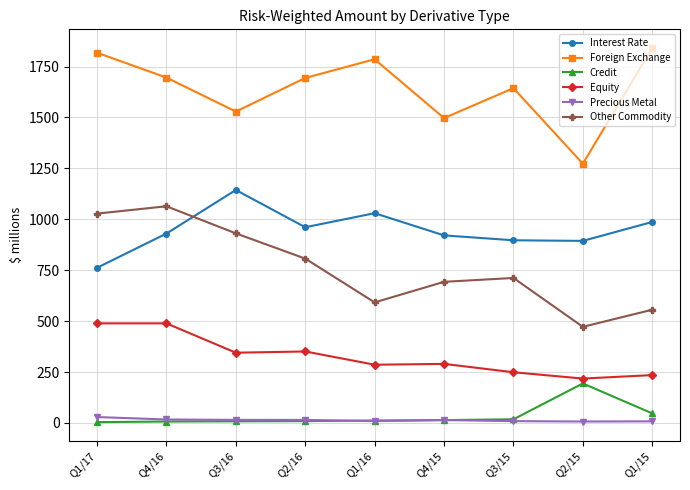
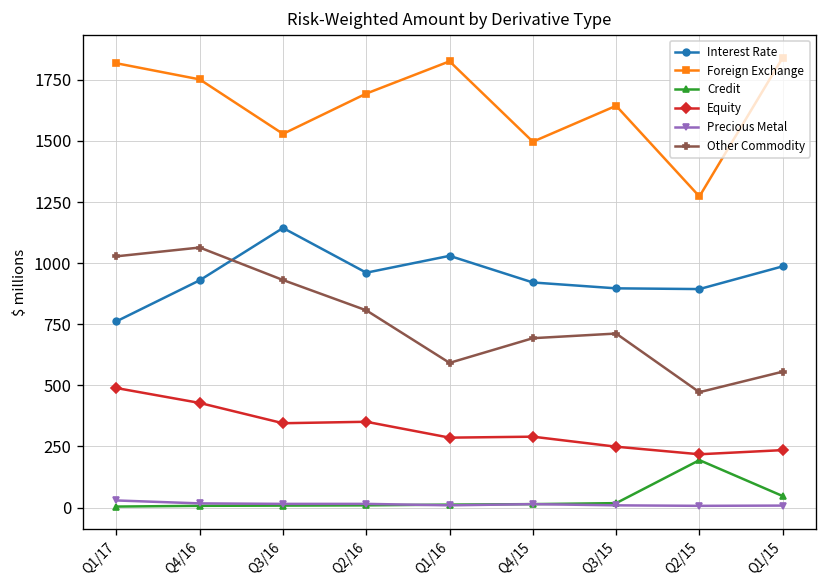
  {
    "Interest Rate": {
      "Q1/17": 760,
      "Q4/16": 930,
      "Q3/16": 1140,
      "Q2/16": 960,
      "Q1/16": 1030,
      "Q4/15": 920,
      "Q3/15": 900,
      "Q2/15": 890,
      "Q1/15": 990
    },
    "Foreign Exchange": {
      "Q1/17": 1820,
-     "Q4/16": 1700,
+     "Q4/16": 1750,
      "Q3/16": 1530,
      "Q2/16": 1690,
-     "Q1/16": 1790,
+     "Q1/16": 1830,
      "Q4/15": 1500,
      "Q3/15": 1640,
      "Q2/15": 1270
    },
    "Credit": {
      "Q1/17": 0,
      "Q2/15": 190,
      "Q1/15": 50
    },
    "Equity": {
      "Q1/17": 490,
-     "Q4/16": 490,
+     "Q4/16": 430,
      "Q3/16": 350,
      "Q2/16": 350,
      "Q1/16": 290,
      "Q4/15": 290,
      "Q3/15": 250,
      "Q2/15": 220,
      "Q1/15": 240
    },
    "Precious Metal": {
      "Q1/17": 30,
      "Q2/15": 10,
      "Q1/15": 10
    },
    "Other Commodity": {
      "Q1/17": 1030,
      "Q4/16": 1060,
      "Q3/16": 930,
      "Q2/16": 810,
      "Q1/16": 590,
      "Q4/15": 690,
      "Q3/15": 710,
      "Q2/15": 470,
      "Q1/15": 560
    }
  }
